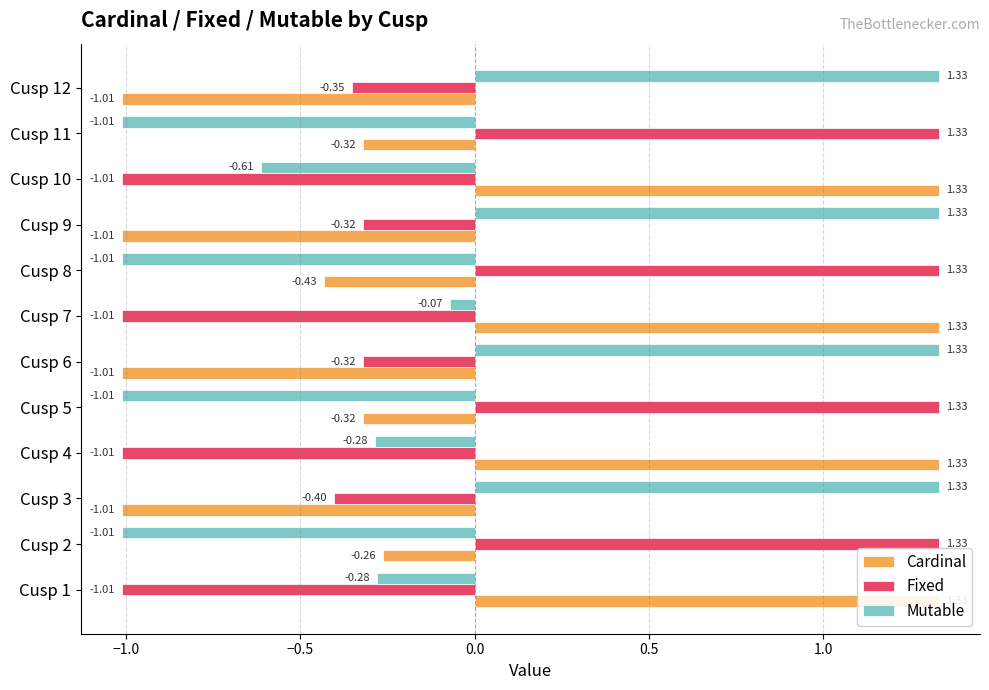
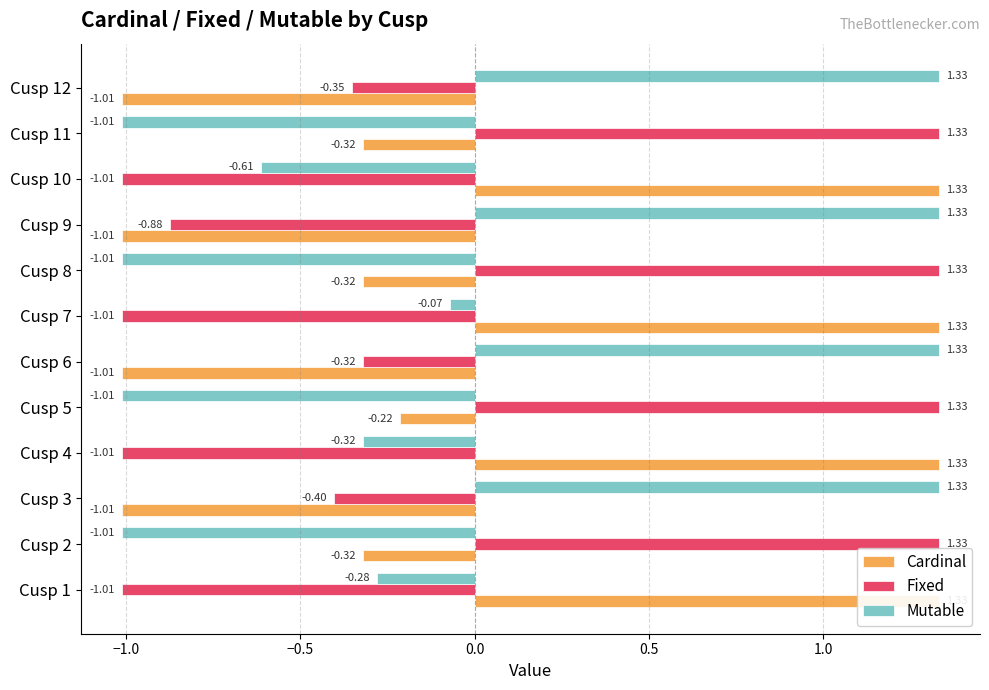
  {
    "Cardinal": {
      "Cusp 12": -1.01,
      "Cusp 11": -0.32,
      "Cusp 10": 1.33,
      "Cusp 9": -1.01,
-     "Cusp 8": -0.43,
+     "Cusp 8": -0.32,
      "Cusp 7": 1.33,
      "Cusp 6": -1.01,
-     "Cusp 5": -0.32,
+     "Cusp 5": -0.22,
      "Cusp 4": 1.33,
      "Cusp 3": -1.01,
-     "Cusp 2": -0.26
+     "Cusp 2": -0.32
    },
    "Fixed": {
      "Cusp 12": -0.35,
      "Cusp 11": 1.33,
      "Cusp 10": -1.01,
-     "Cusp 9": -0.32,
+     "Cusp 9": -0.88,
      "Cusp 8": 1.33,
      "Cusp 7": -1.01,
      "Cusp 6": -0.32,
      "Cusp 5": 1.33,
      "Cusp 4": -1.01,
      "Cusp 3": -0.40,
      "Cusp 1": -1.01
    },
    "Mutable": {
      "Cusp 12": 1.33,
      "Cusp 11": -1.01,
      "Cusp 10": -0.61,
      "Cusp 9": 1.33,
      "Cusp 8": -1.01,
      "Cusp 7": -0.07,
      "Cusp 6": 1.33,
      "Cusp 5": -1.01,
-     "Cusp 4": -0.28,
+     "Cusp 4": -0.32,
      "Cusp 3": 1.33,
      "Cusp 2": -1.01,
      "Cusp 1": -0.28
    }
  }
